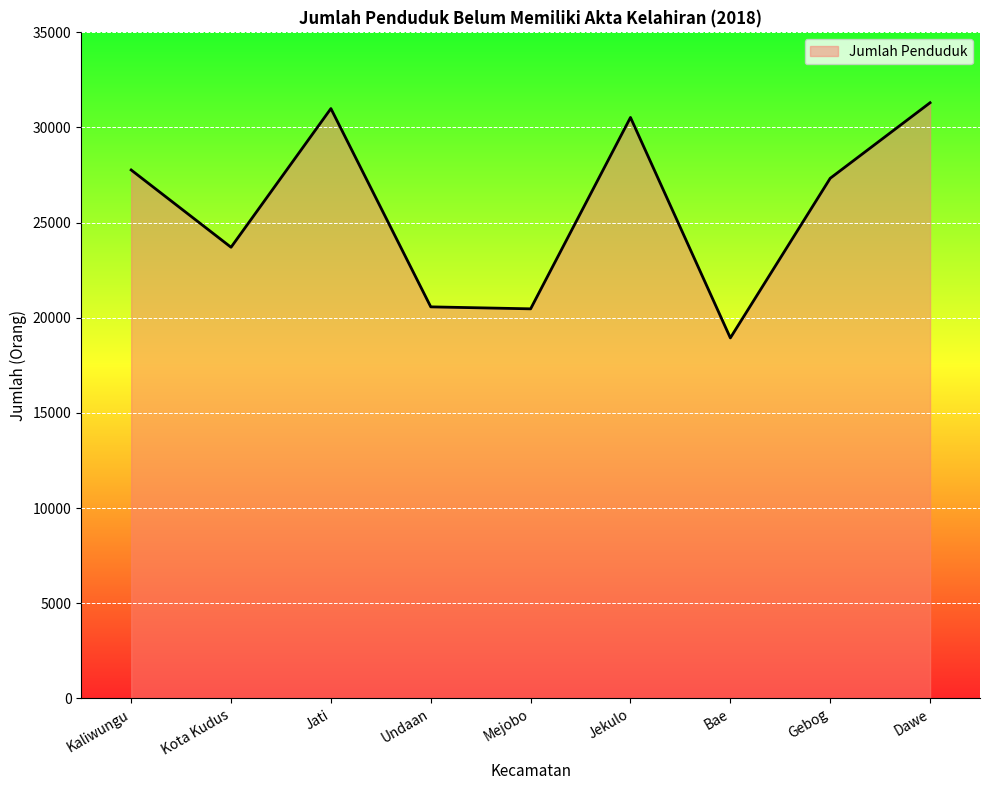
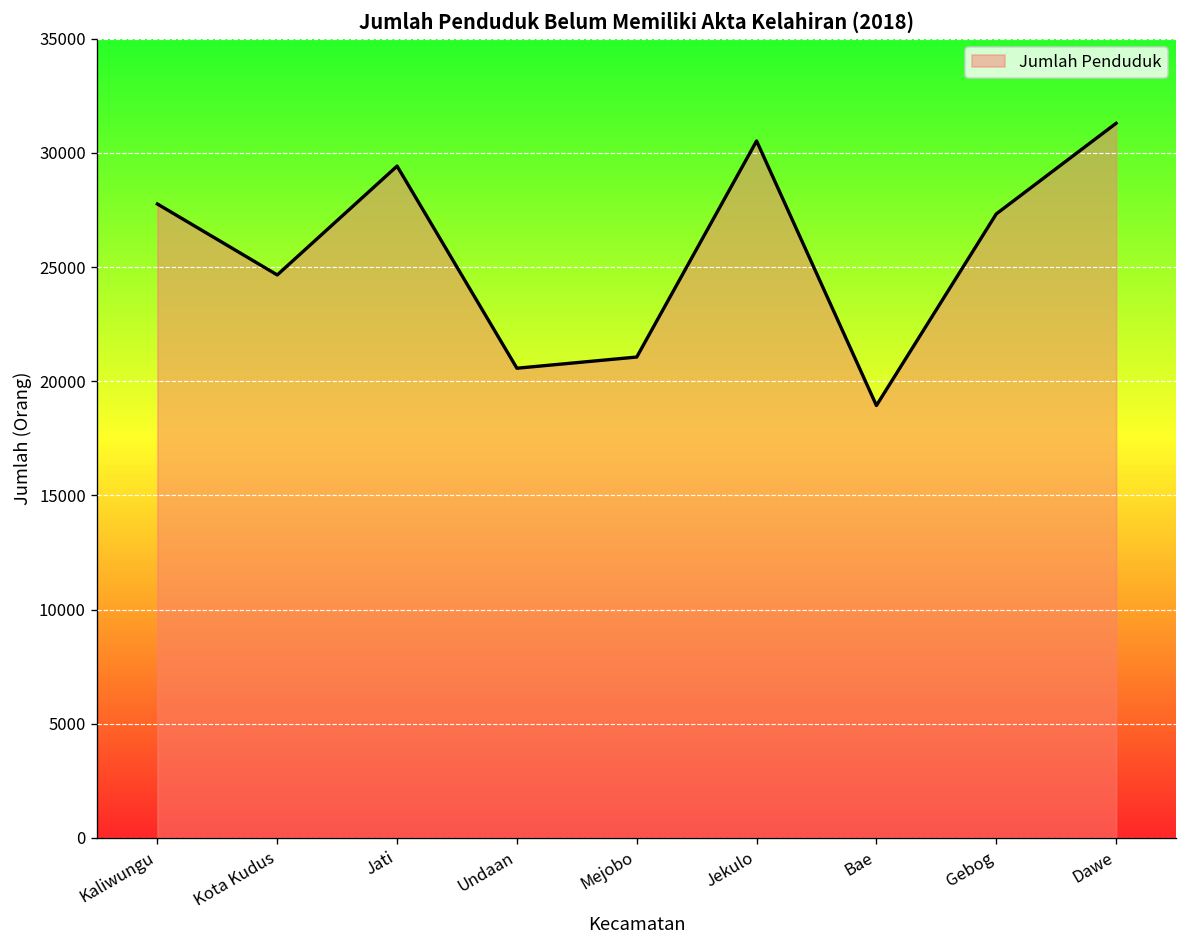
  {
    "Kaliwungu": 27800,
-   "Kota Kudus": 23700,
-   "Jati": 31000,
+   "Kota Kudus": 24700,
+   "Jati": 29400,
    "Undaan": 20600,
-   "Mejobo": 20500,
+   "Mejobo": 21100,
    "Jekulo": 30500,
    "Bae": 18900,
    "Gebog": 27300,
    "Dawe": 31300
  }
